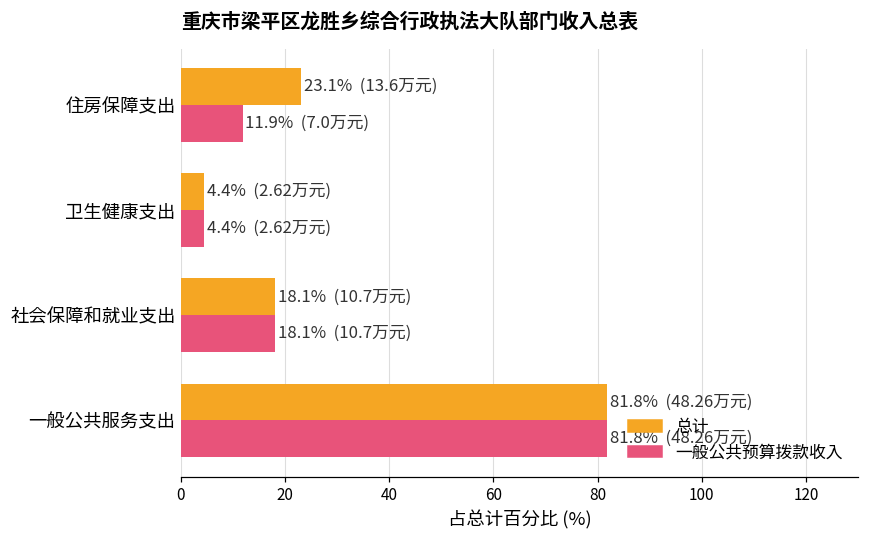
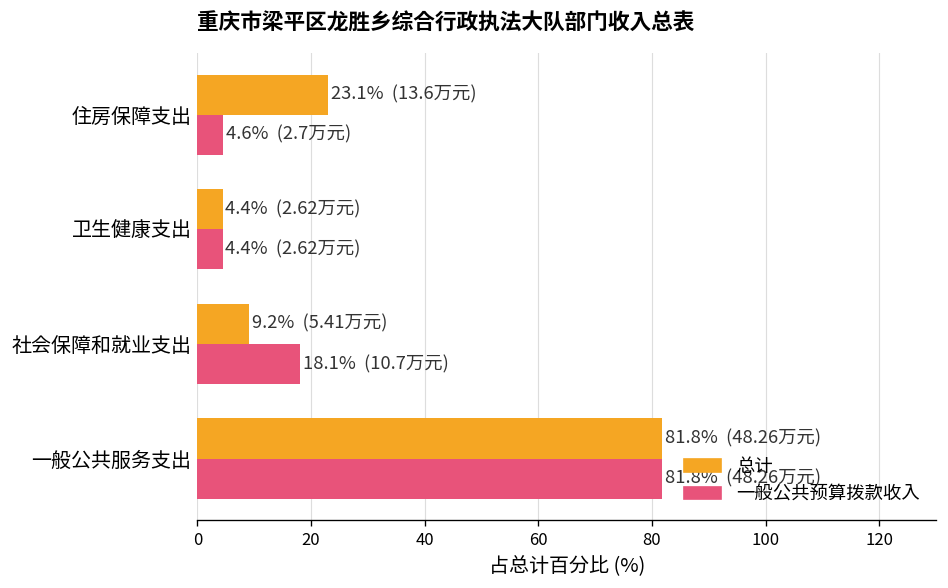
  {
    "总计": {
      "住房保障支出": "23.1%",
      "卫生健康支出": "4.4%",
-     "社会保障和就业支出": "18.1% (10.7万元)",
+     "社会保障和就业支出": "9.2% (5.41万元)",
      "一般公共服务支出": "81.8%"
    },
    "一般公共预算拨款收入": {
-     "住房保障支出": "11.9% (7.0万元)",
+     "住房保障支出": "4.6% (2.7万元)",
      "卫生健康支出": "4.4%",
      "社会保障和就业支出": "18.1%",
      "一般公共服务支出": "81.8%"
    }
  }
